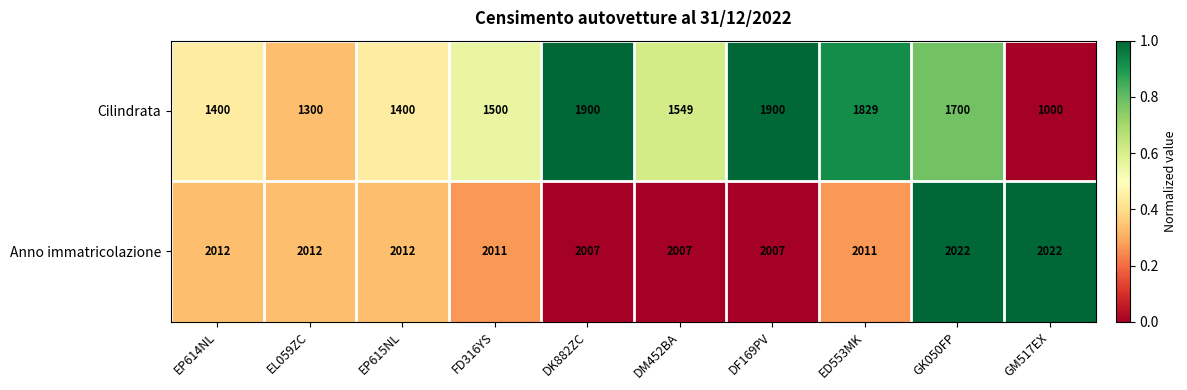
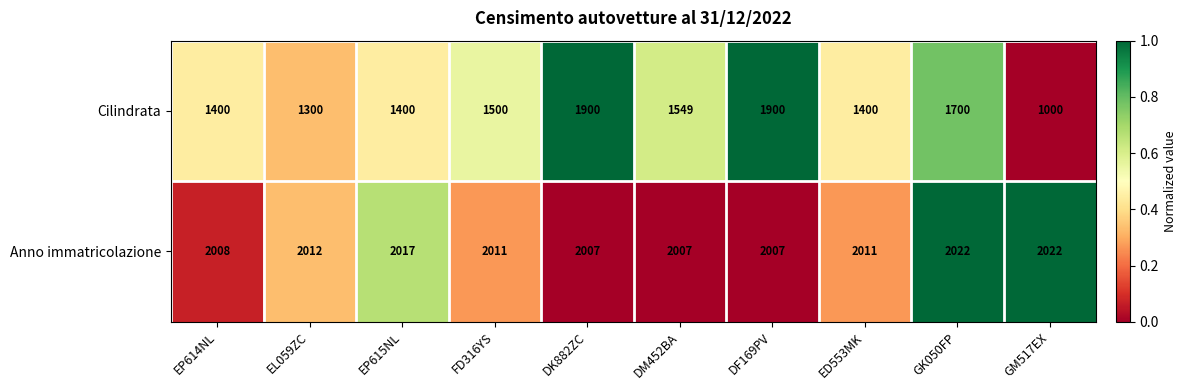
  {
    "Cilindrata": {
      "EP614NL": 1400,
      "EL059ZC": 1300,
      "EP615NL": 1400,
      "FD316YS": 1500,
      "DK882ZC": 1900,
      "DM452BA": 1549,
      "DF169PV": 1900,
-     "ED553MK": 1829,
+     "ED553MK": 1400,
      "GK050FP": 1700,
      "GM517EX": 1000
    },
    "Anno immatricolazione": {
-     "EP614NL": 2012,
+     "EP614NL": 2008,
      "EL059ZC": 2012,
-     "EP615NL": 2012,
+     "EP615NL": 2017,
      "FD316YS": 2011,
      "DK882ZC": 2007,
      "DM452BA": 2007,
      "DF169PV": 2007,
      "ED553MK": 2011,
      "GK050FP": 2022,
      "GM517EX": 2022
    }
  }
